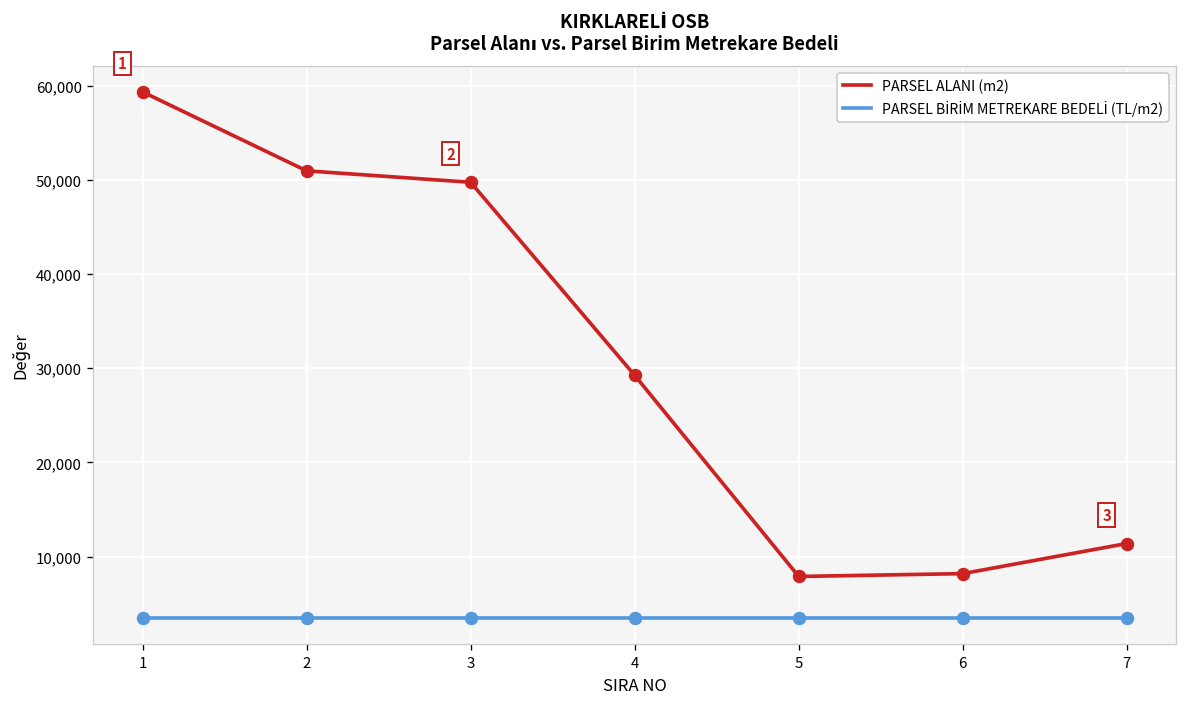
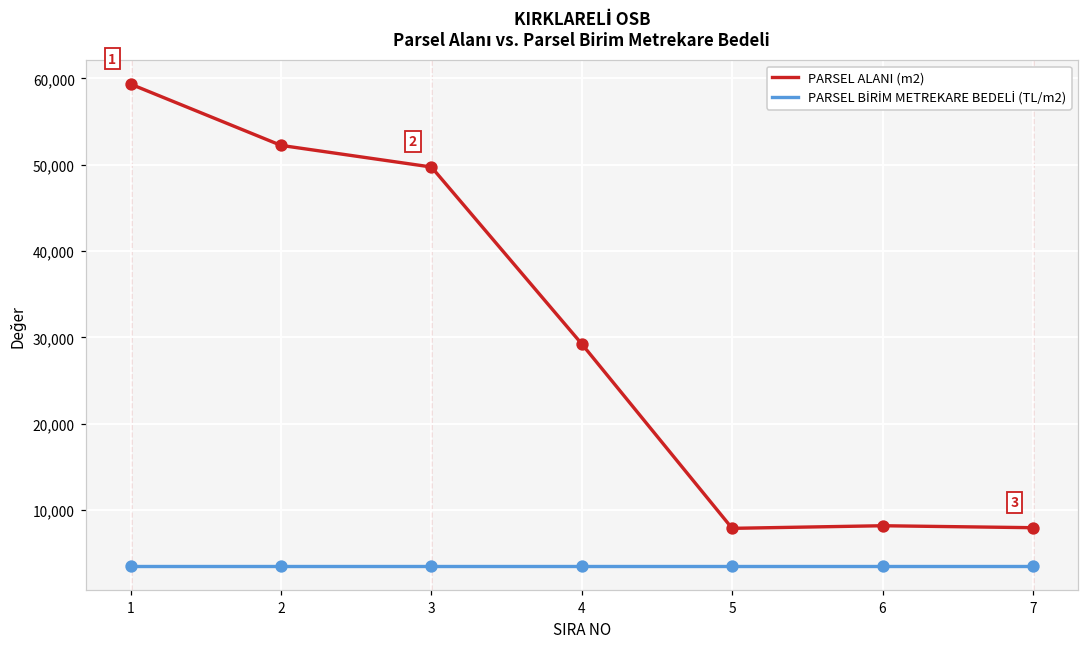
  {
    "PARSEL ALANI (m2)": {
-     "2": "51,000",
+     "2": "52,000",
      "4": "29,000",
      "5": "8,000",
      "6": "8,000",
-     "7": "11,000"
+     "7": "8,000"
    },
    "PARSEL BİRİM METREKARE BEDELİ (TL/m2)": {
      "1": "4,000",
      "2": "4,000",
      "3": "4,000",
      "4": "4,000",
      "5": "4,000",
      "6": "4,000",
      "7": "4,000"
    }
  }
